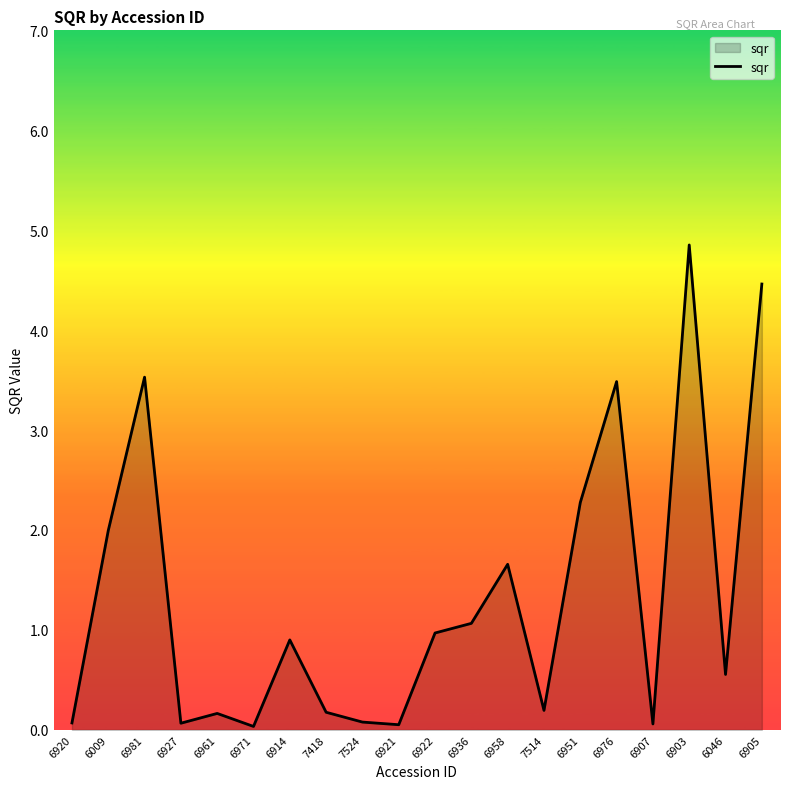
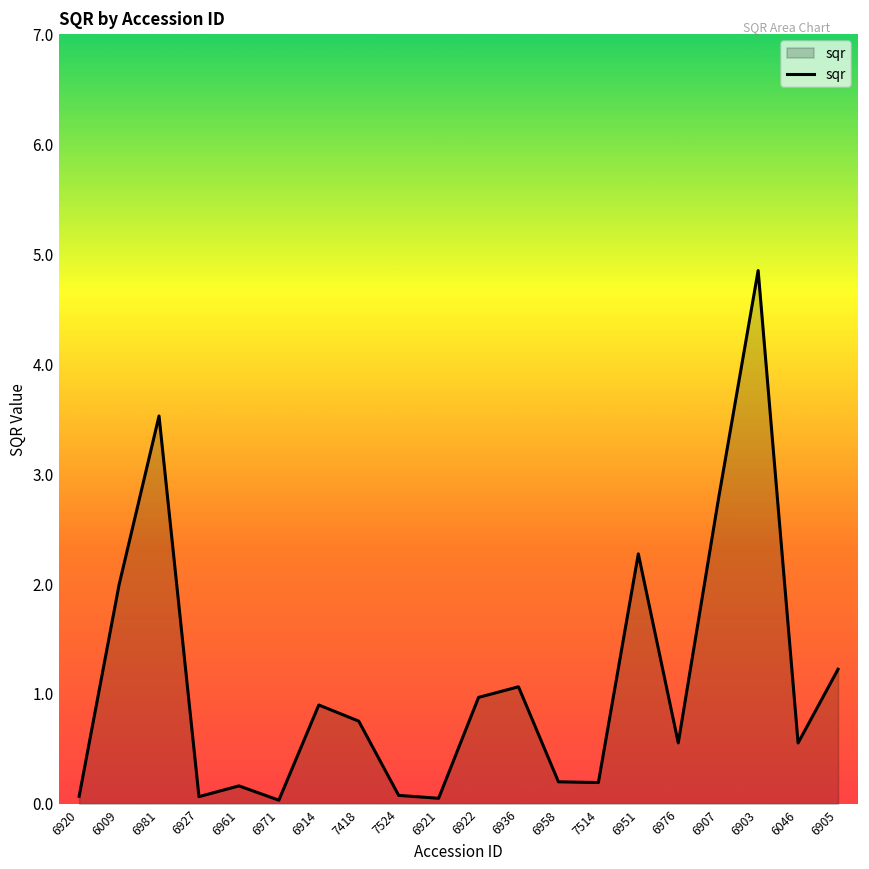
  {
    "6920": 0.1,
    "6009": 2.0,
    "6981": 3.5,
    "6927": 0.1,
    "6961": 0.2,
    "6971": 0.0,
    "6914": 0.9,
-   "7418": 0.2,
+   "7418": 0.8,
    "7524": 0.1,
    "6921": 0.1,
    "6922": 1.0,
    "6936": 1.1,
-   "6958": 1.7,
+   "6958": 0.2,
    "7514": 0.2,
    "6951": 2.3,
-   "6976": 3.5,
-   "6907": 0.1,
+   "6976": 0.6,
+   "6907": 2.8,
    "6903": 4.9,
    "6046": 0.6,
-   "6905": 4.5
+   "6905": 1.2
  }
